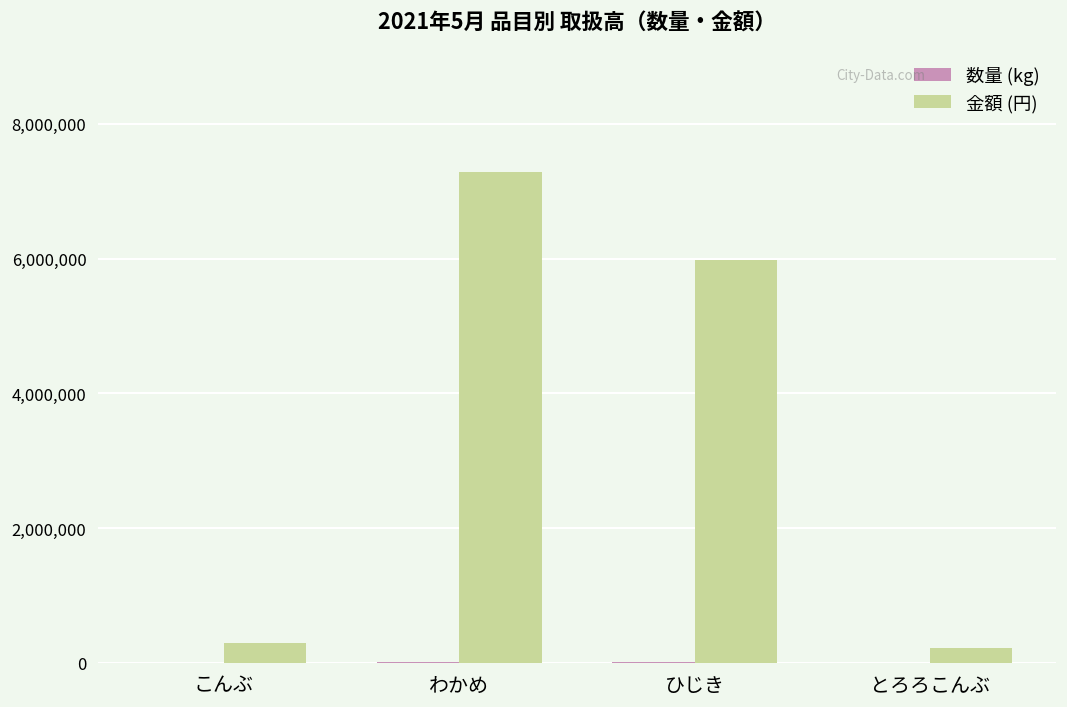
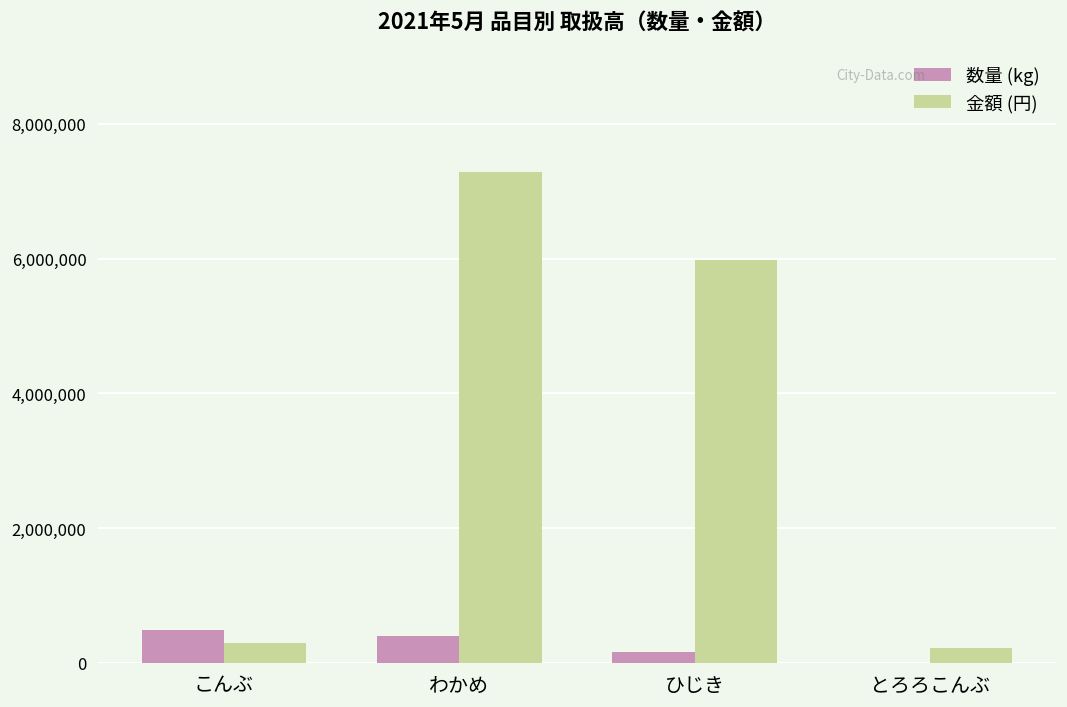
  {
    "数量 (kg)": {
-     "こんぶ": "0",
-     "わかめ": "0",
-     "ひじき": "0"
+     "こんぶ": "500,000",
+     "わかめ": "400,000",
+     "ひじき": "200,000"
    },
    "金額 (円)": {
      "こんぶ": "300,000",
      "わかめ": "7,300,000",
      "ひじき": "6,000,000",
      "とろろこんぶ": "200,000"
    }
  }
